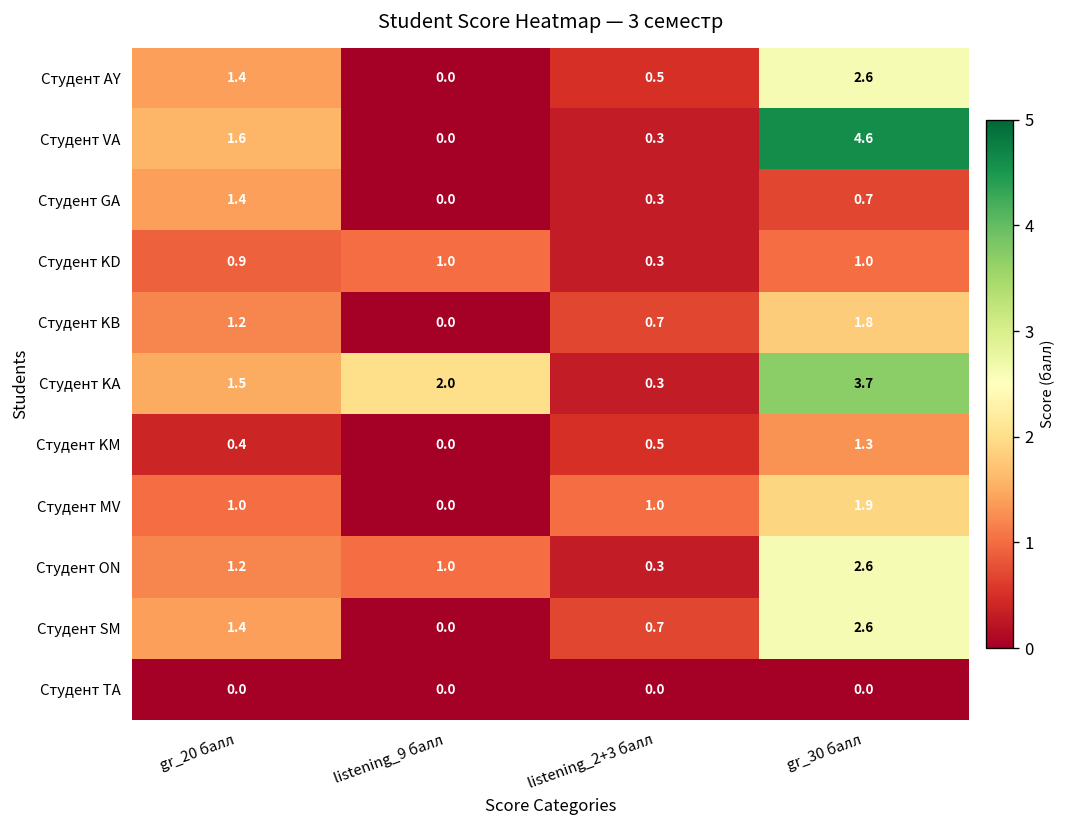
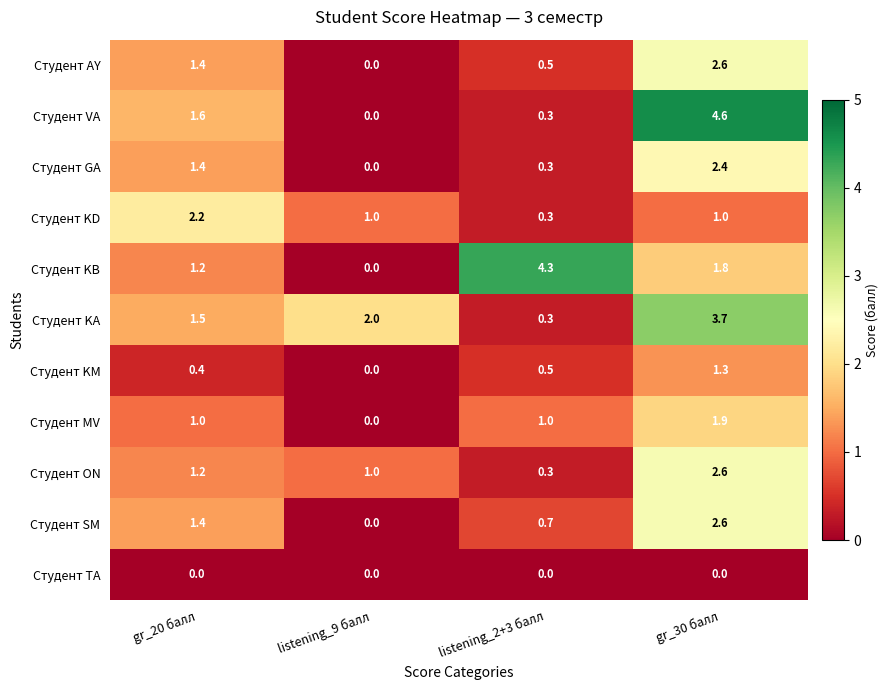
  {
    "Студент AY": {
      "gr_20 балл": 1.4,
      "listening_9 балл": 0.0,
      "listening_2+3 балл": 0.5,
      "gr_30 балл": 2.6
    },
    "Студент VA": {
      "gr_20 балл": 1.6,
      "listening_9 балл": 0.0,
      "listening_2+3 балл": 0.3,
      "gr_30 балл": 4.6
    },
    "Студент GA": {
      "gr_20 балл": 1.4,
      "listening_9 балл": 0.0,
      "listening_2+3 балл": 0.3,
-     "gr_30 балл": 0.7
+     "gr_30 балл": 2.4
    },
    "Студент KD": {
-     "gr_20 балл": 0.9,
+     "gr_20 балл": 2.2,
      "listening_9 балл": 1.0,
      "listening_2+3 балл": 0.3,
      "gr_30 балл": 1.0
    },
    "Студент KB": {
      "gr_20 балл": 1.2,
      "listening_9 балл": 0.0,
-     "listening_2+3 балл": 0.7,
+     "listening_2+3 балл": 4.3,
      "gr_30 балл": 1.8
    },
    "Студент KA": {
      "gr_20 балл": 1.5,
      "listening_9 балл": 2.0,
      "listening_2+3 балл": 0.3,
      "gr_30 балл": 3.7
    },
    "Студент KM": {
      "gr_20 балл": 0.4,
      "listening_9 балл": 0.0,
      "listening_2+3 балл": 0.5,
      "gr_30 балл": 1.3
    },
    "Студент MV": {
      "gr_20 балл": 1.0,
      "listening_9 балл": 0.0,
      "listening_2+3 балл": 1.0,
      "gr_30 балл": 1.9
    },
    "Студент ON": {
      "gr_20 балл": 1.2,
      "listening_9 балл": 1.0,
      "listening_2+3 балл": 0.3,
      "gr_30 балл": 2.6
    },
    "Студент SM": {
      "gr_20 балл": 1.4,
      "listening_9 балл": 0.0,
      "listening_2+3 балл": 0.7,
      "gr_30 балл": 2.6
    },
    "Студент TA": {
      "gr_20 балл": 0.0,
      "listening_9 балл": 0.0,
      "listening_2+3 балл": 0.0,
      "gr_30 балл": 0.0
    }
  }
